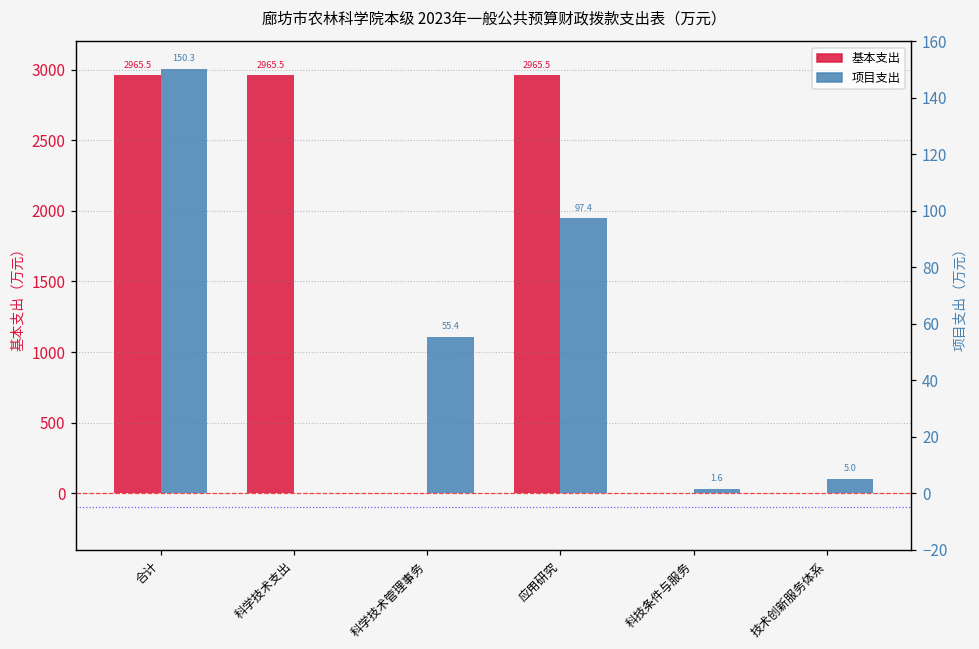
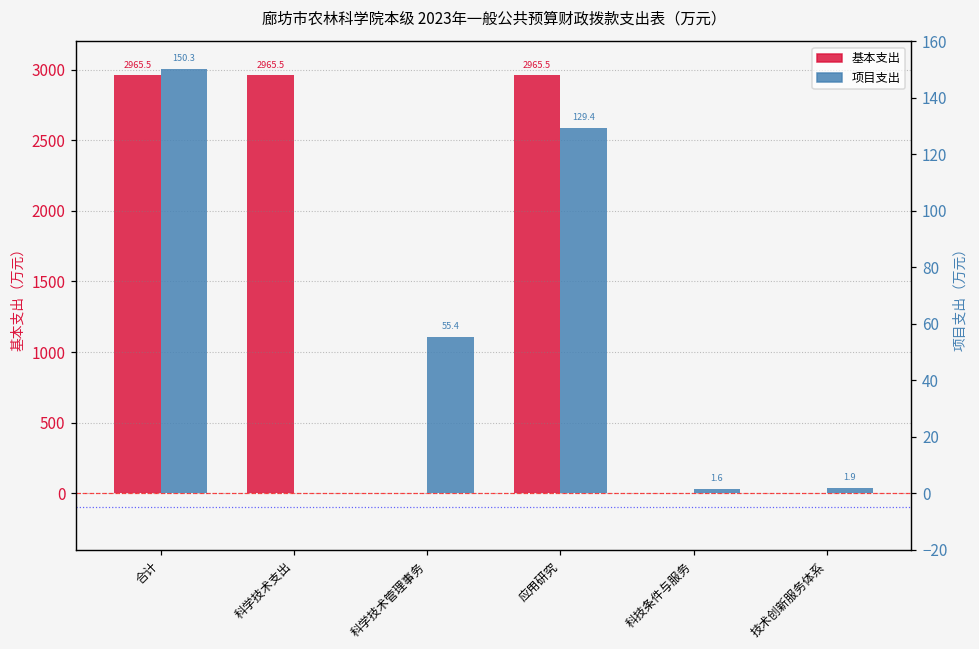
  {
    "基本支出": {
      "合计": 2965.5,
      "科学技术支出": 2965.5,
      "应用研究": 2965.5
    },
    "项目支出": {
      "合计": 150.3,
      "科学技术管理事务": 55.4,
-     "应用研究": 97.4,
+     "应用研究": 129.4,
      "科技条件与服务": 1.6,
-     "技术创新服务体系": 5.0
+     "技术创新服务体系": 1.9
    }
  }
